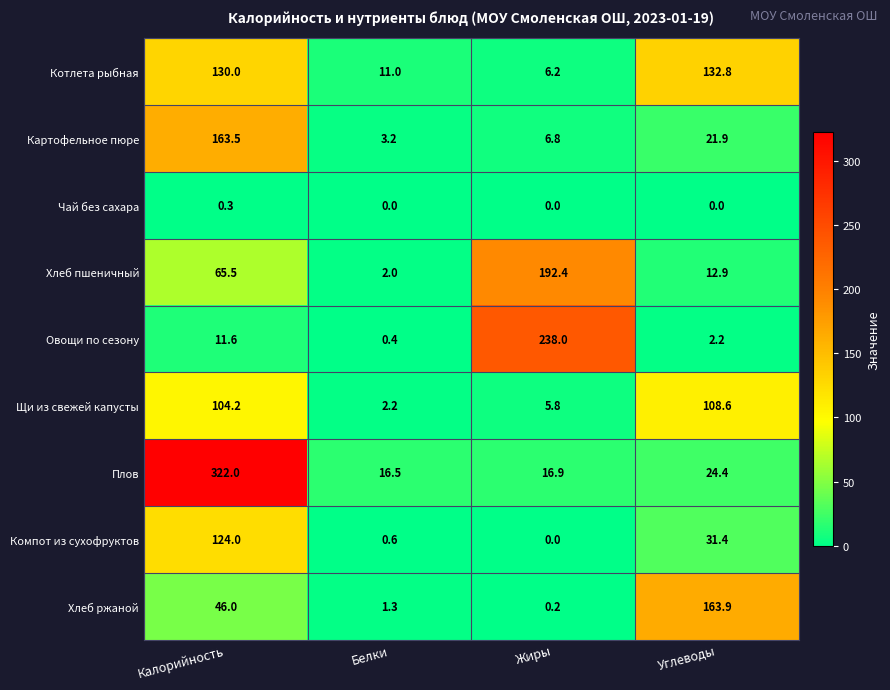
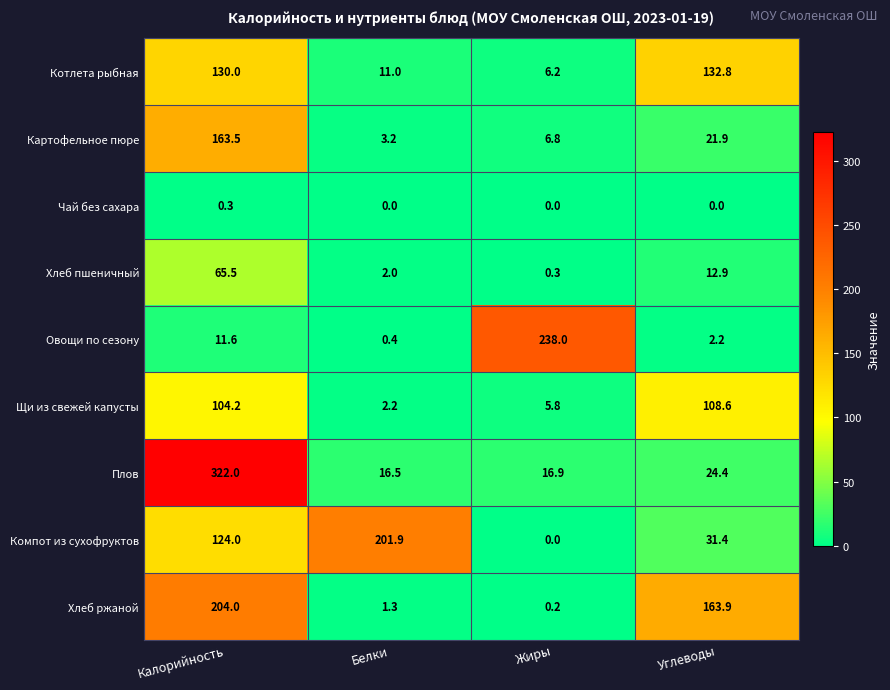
  {
    "Котлета рыбная": {
      "Калорийность": 130.0,
      "Белки": 11.0,
      "Жиры": 6.2,
      "Углеводы": 132.8
    },
    "Картофельное пюре": {
      "Калорийность": 163.5,
      "Белки": 3.2,
      "Жиры": 6.8,
      "Углеводы": 21.9
    },
    "Чай без сахара": {
      "Калорийность": 0.3,
      "Белки": 0.0,
      "Жиры": 0.0,
      "Углеводы": 0.0
    },
    "Хлеб пшеничный": {
      "Калорийность": 65.5,
      "Белки": 2.0,
-     "Жиры": 192.4,
+     "Жиры": 0.3,
      "Углеводы": 12.9
    },
    "Овощи по сезону": {
      "Калорийность": 11.6,
      "Белки": 0.4,
      "Жиры": 238.0,
      "Углеводы": 2.2
    },
    "Щи из свежей капусты": {
      "Калорийность": 104.2,
      "Белки": 2.2,
      "Жиры": 5.8,
      "Углеводы": 108.6
    },
    "Плов": {
      "Калорийность": 322.0,
      "Белки": 16.5,
      "Жиры": 16.9,
      "Углеводы": 24.4
    },
    "Компот из сухофруктов": {
      "Калорийность": 124.0,
-     "Белки": 0.6,
+     "Белки": 201.9,
      "Жиры": 0.0,
      "Углеводы": 31.4
    },
    "Хлеб ржаной": {
-     "Калорийность": 46.0,
+     "Калорийность": 204.0,
      "Белки": 1.3,
      "Жиры": 0.2,
      "Углеводы": 163.9
    }
  }
